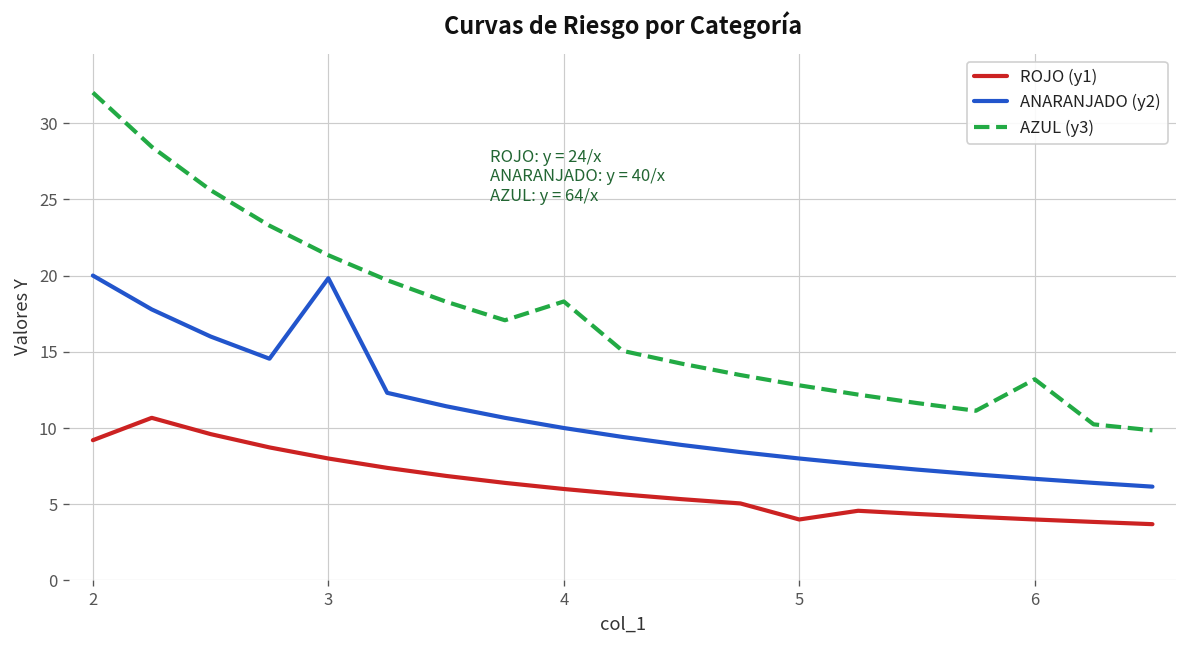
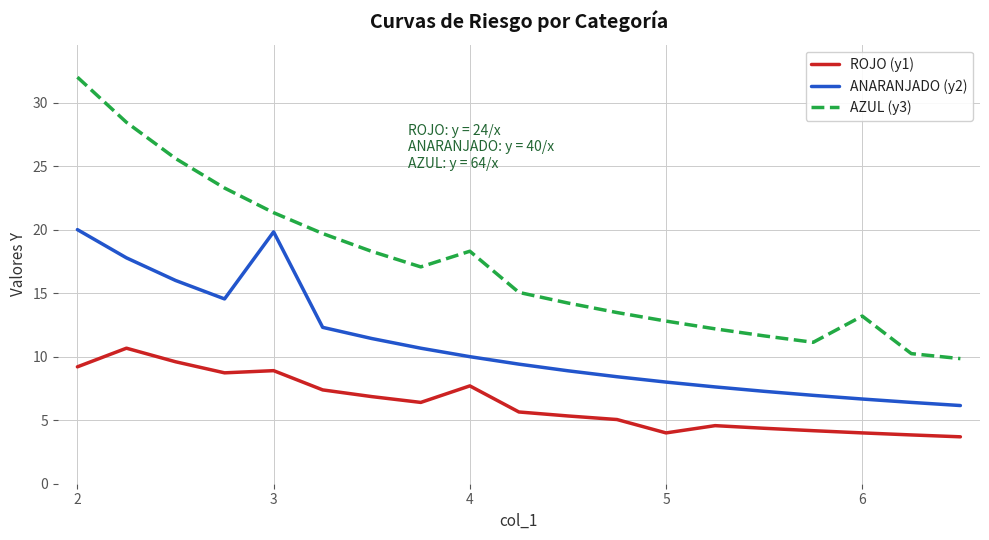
  {
    "ROJO (y1)": {
      "2": 9.2,
-     "3": 8.0,
-     "4": 6.0,
+     "3": 8.9,
+     "4": 7.7,
      "5": 4.0,
      "6": 4.0
    },
    "ANARANJADO (y2)": {
      "2": 20.0,
      "3": 19.8,
      "4": 10.0,
      "5": 8.0,
      "6": 6.7
    },
    "AZUL (y3)": {
      "2": 32.0,
      "3": 21.3,
      "4": 18.3,
      "5": 12.8,
      "6": 13.2
    }
  }
